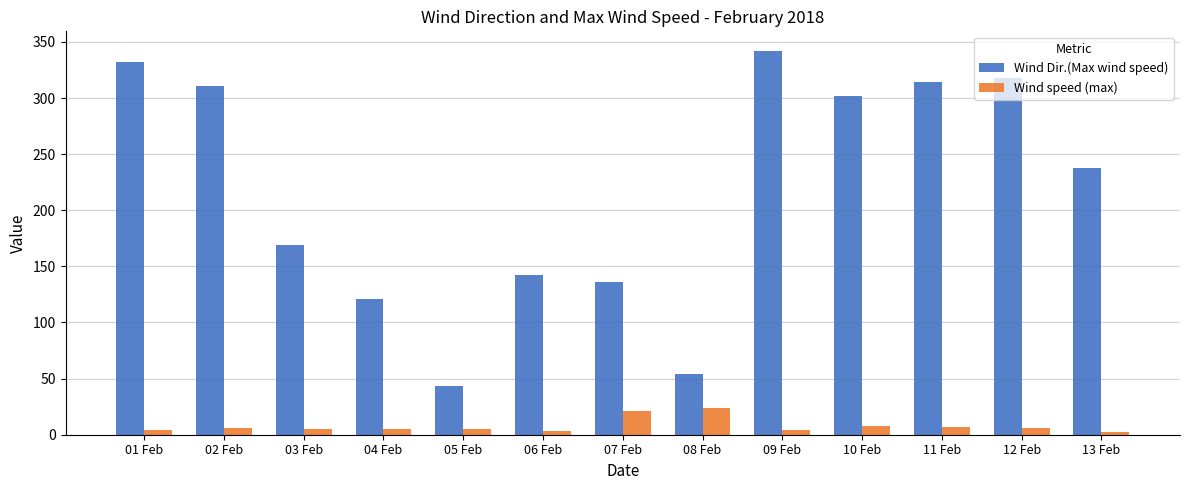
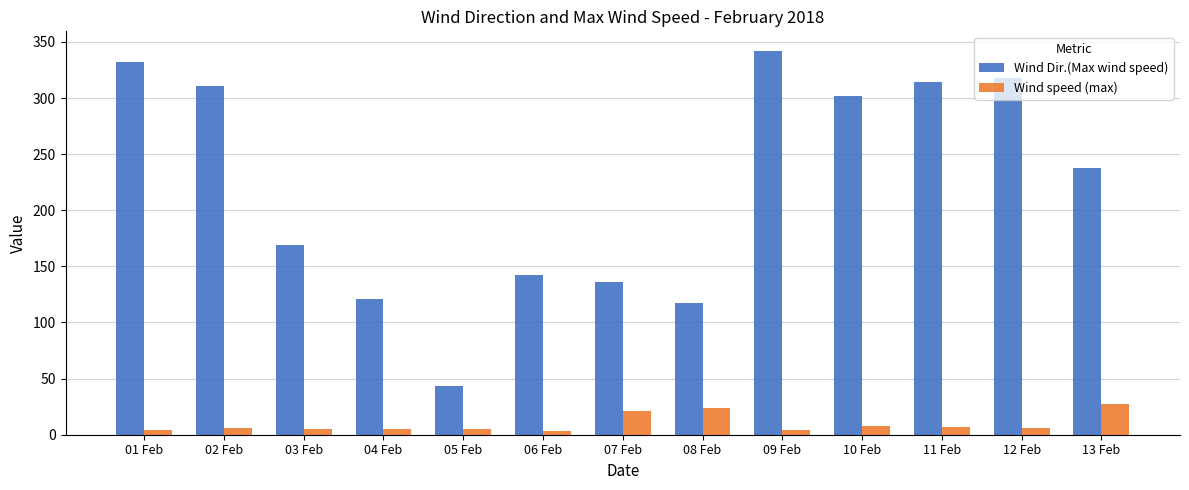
  {
    "Wind Dir.(Max wind speed)": {
      "01 Feb": 332,
      "02 Feb": 311,
      "03 Feb": 169,
      "04 Feb": 121,
      "05 Feb": 43,
      "06 Feb": 142,
      "07 Feb": 136,
-     "08 Feb": 54,
+     "08 Feb": 118,
      "09 Feb": 342,
      "10 Feb": 302,
      "11 Feb": 315,
      "13 Feb": 237
    },
    "Wind speed (max)": {
      "01 Feb": 4,
      "02 Feb": 6,
      "03 Feb": 6,
      "04 Feb": 6,
      "05 Feb": 5,
      "06 Feb": 4,
      "07 Feb": 22,
      "08 Feb": 24,
      "09 Feb": 4,
      "10 Feb": 8,
      "11 Feb": 7,
      "12 Feb": 6,
-     "13 Feb": 2
+     "13 Feb": 28
    }
  }
